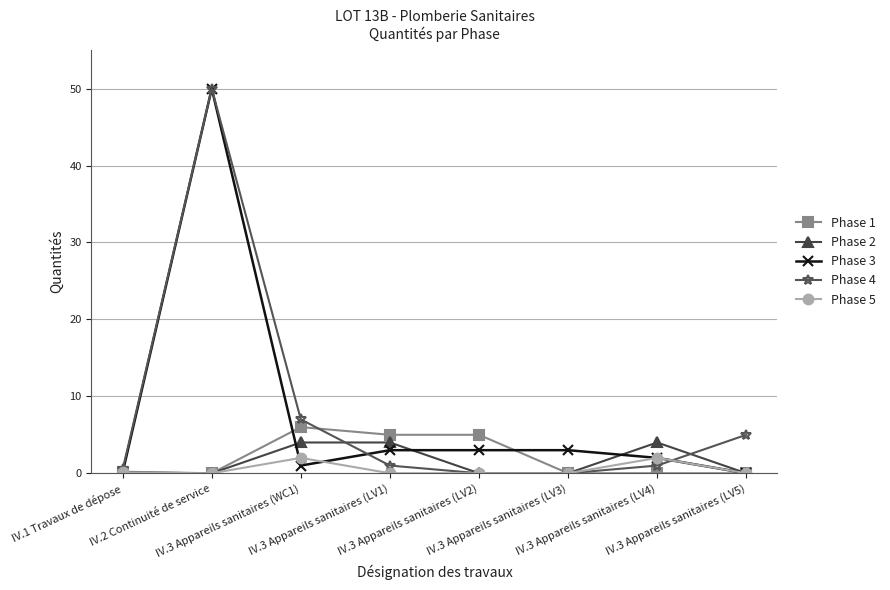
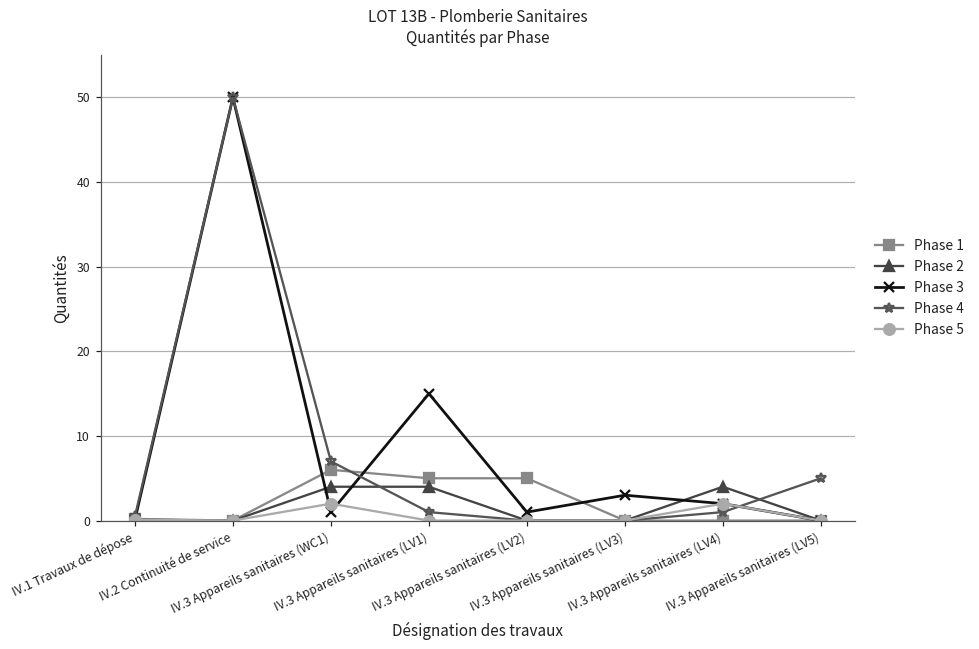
  {
    "Phase 3": {
      "IV.3 Appareils sanitaires (WC1)": 1,
-     "IV.3 Appareils sanitaires (LV1)": 3,
-     "IV.3 Appareils sanitaires (LV2)": 3,
+     "IV.3 Appareils sanitaires (LV1)": 15,
+     "IV.3 Appareils sanitaires (LV2)": 1,
      "IV.3 Appareils sanitaires (LV3)": 3
    }
  }
